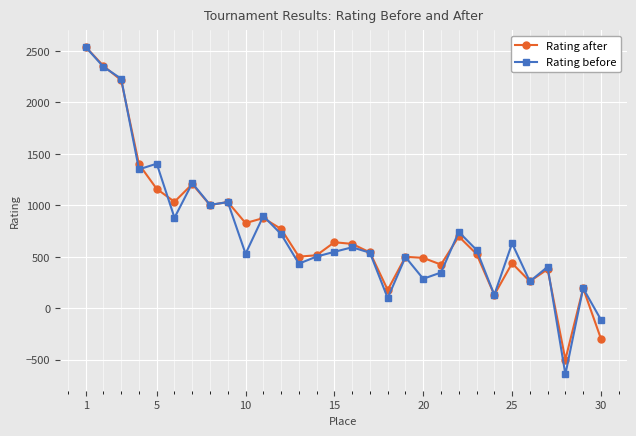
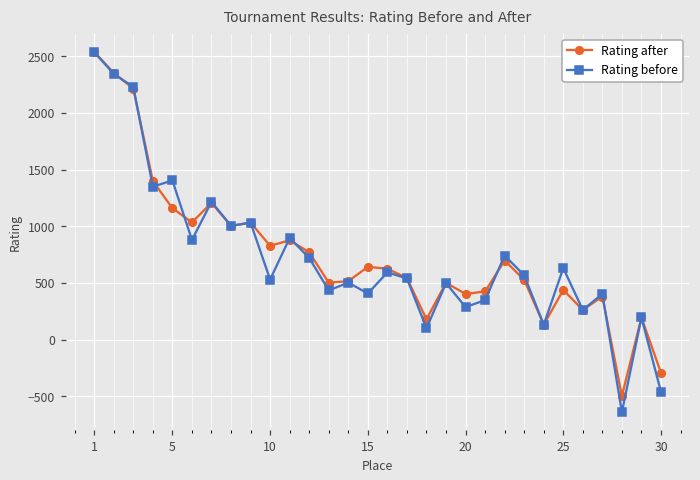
  {
    "Rating after": {
      "5": 1160,
      "10": 830,
      "15": 640,
-     "20": 490,
+     "20": 400,
      "25": 440,
      "30": -290
    },
    "Rating before": {
      "5": 1410,
      "10": 530,
-     "15": 550,
+     "15": 410,
      "20": 290,
      "25": 630,
-     "30": -110
+     "30": -460
    }
  }
